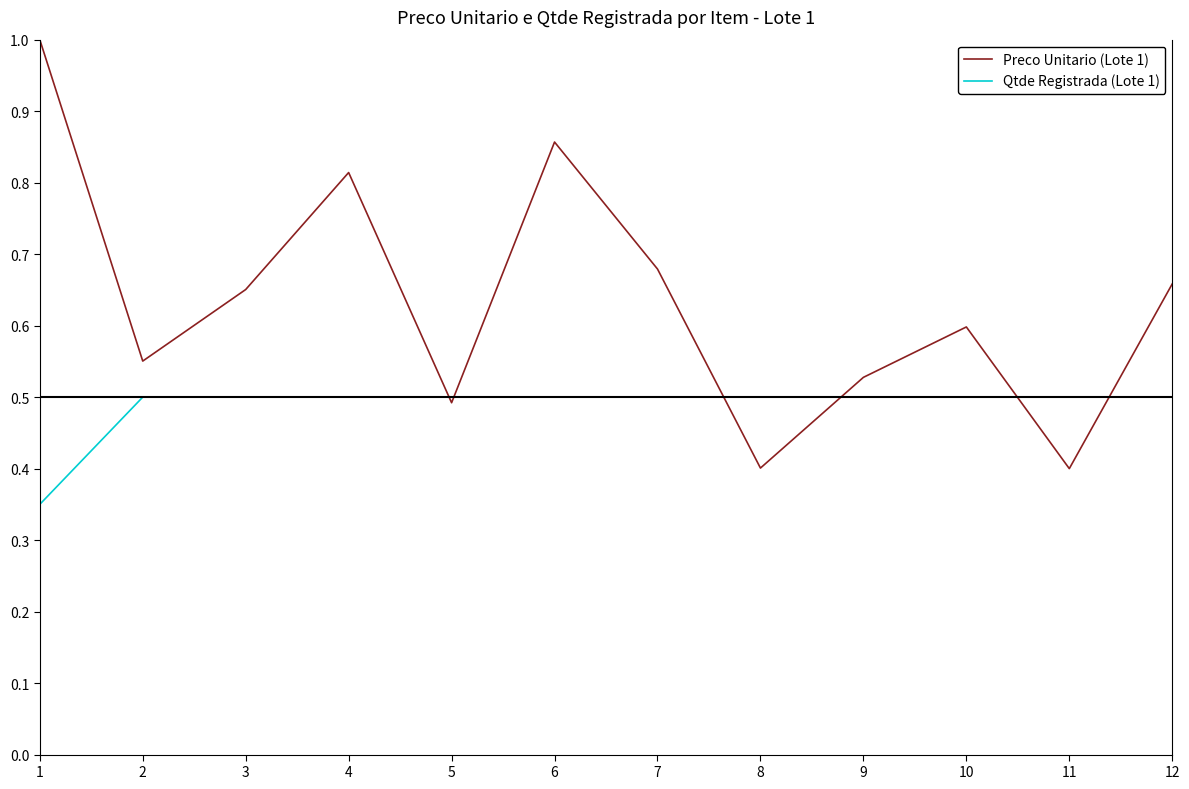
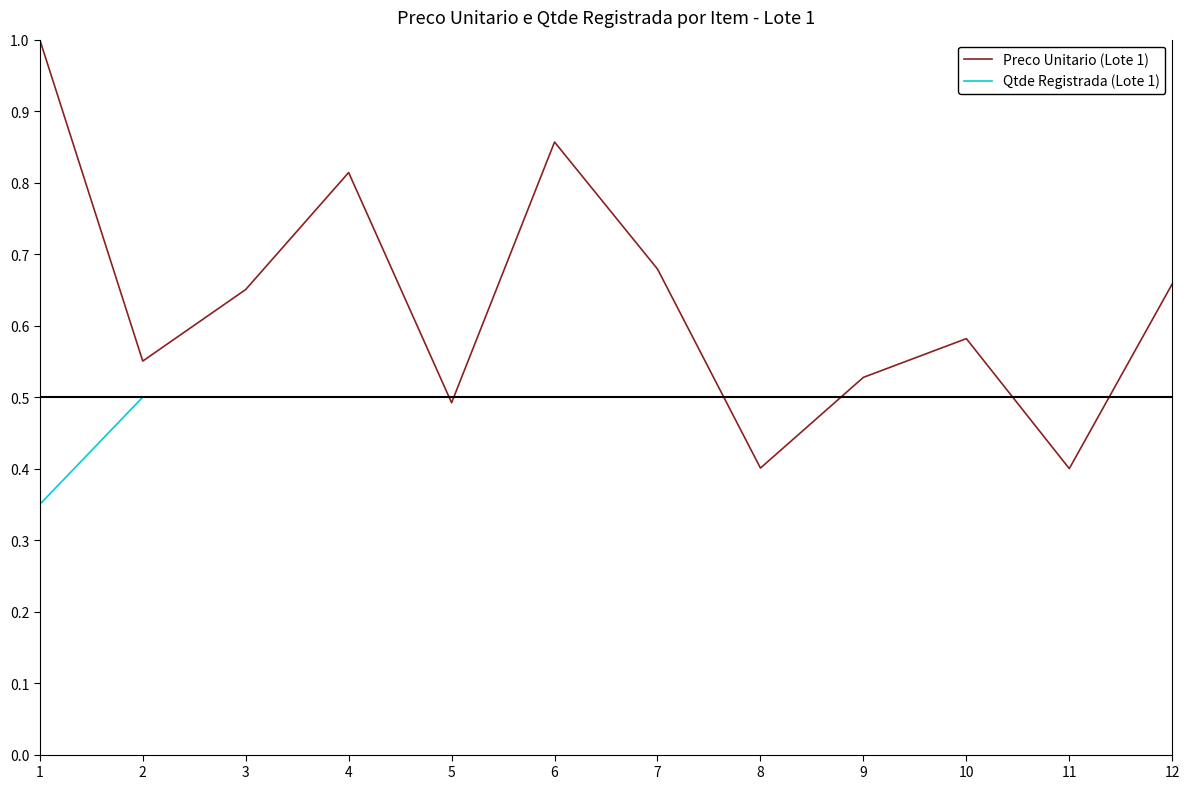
  {
    "Preco Unitario (Lote 1)": {
      "1": 1.00,
      "2": 0.55,
      "3": 0.65,
      "4": 0.81,
      "5": 0.49,
      "6": 0.86,
      "7": 0.68,
      "8": 0.40,
      "9": 0.53,
-     "10": 0.60,
+     "10": 0.58,
      "11": 0.40,
      "12": 0.66
    },
    "Qtde Registrada (Lote 1)": {
      "1": 0.35,
      "2": 0.50,
      "3": 0.50,
      "4": 0.50,
      "5": 0.50,
      "6": 0.50,
      "7": 0.50,
      "8": 0.50,
      "9": 0.50,
      "10": 0.50,
      "11": 0.50,
      "12": 0.50
    }
  }
